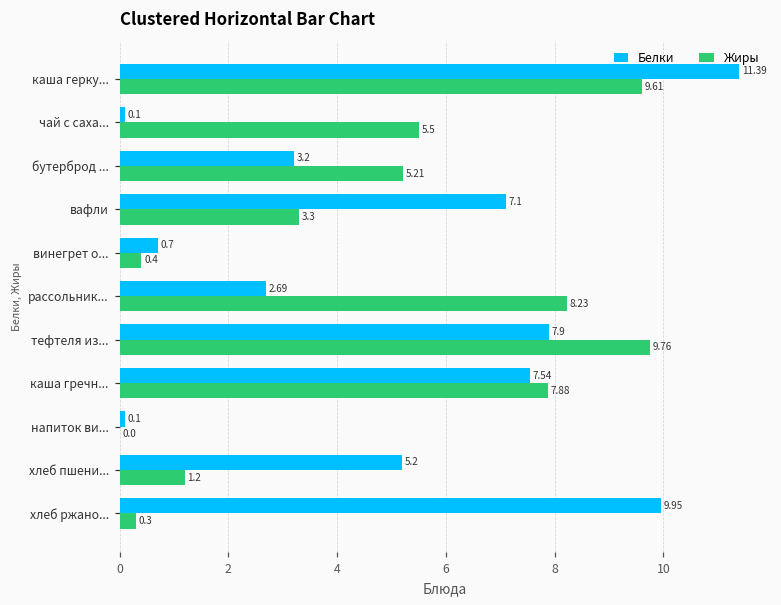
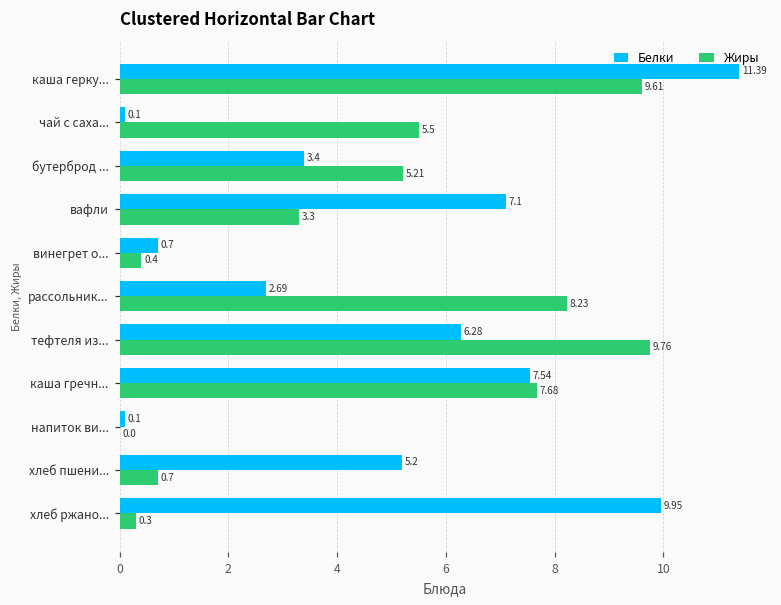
  {
    "Белки": {
      "каша герку...": 11.39,
      "чай с саха...": 0.1,
-     "бутерброд ...": 3.2,
+     "бутерброд ...": 3.4,
      "вафли": 7.1,
      "винегрет о...": 0.7,
      "рассольник...": 2.69,
-     "тефтеля из...": 7.9,
+     "тефтеля из...": 6.28,
      "каша гречн...": 7.54,
      "напиток ви...": 0.1,
      "хлеб пшени...": 5.2,
      "хлеб ржано...": 9.95
    },
    "Жиры": {
      "каша герку...": 9.61,
      "чай с саха...": 5.5,
      "бутерброд ...": 5.21,
      "вафли": 3.3,
      "винегрет о...": 0.4,
      "рассольник...": 8.23,
      "тефтеля из...": 9.76,
-     "каша гречн...": 7.88,
+     "каша гречн...": 7.68,
      "напиток ви...": 0.0,
-     "хлеб пшени...": 1.2,
+     "хлеб пшени...": 0.7,
      "хлеб ржано...": 0.3
    }
  }
